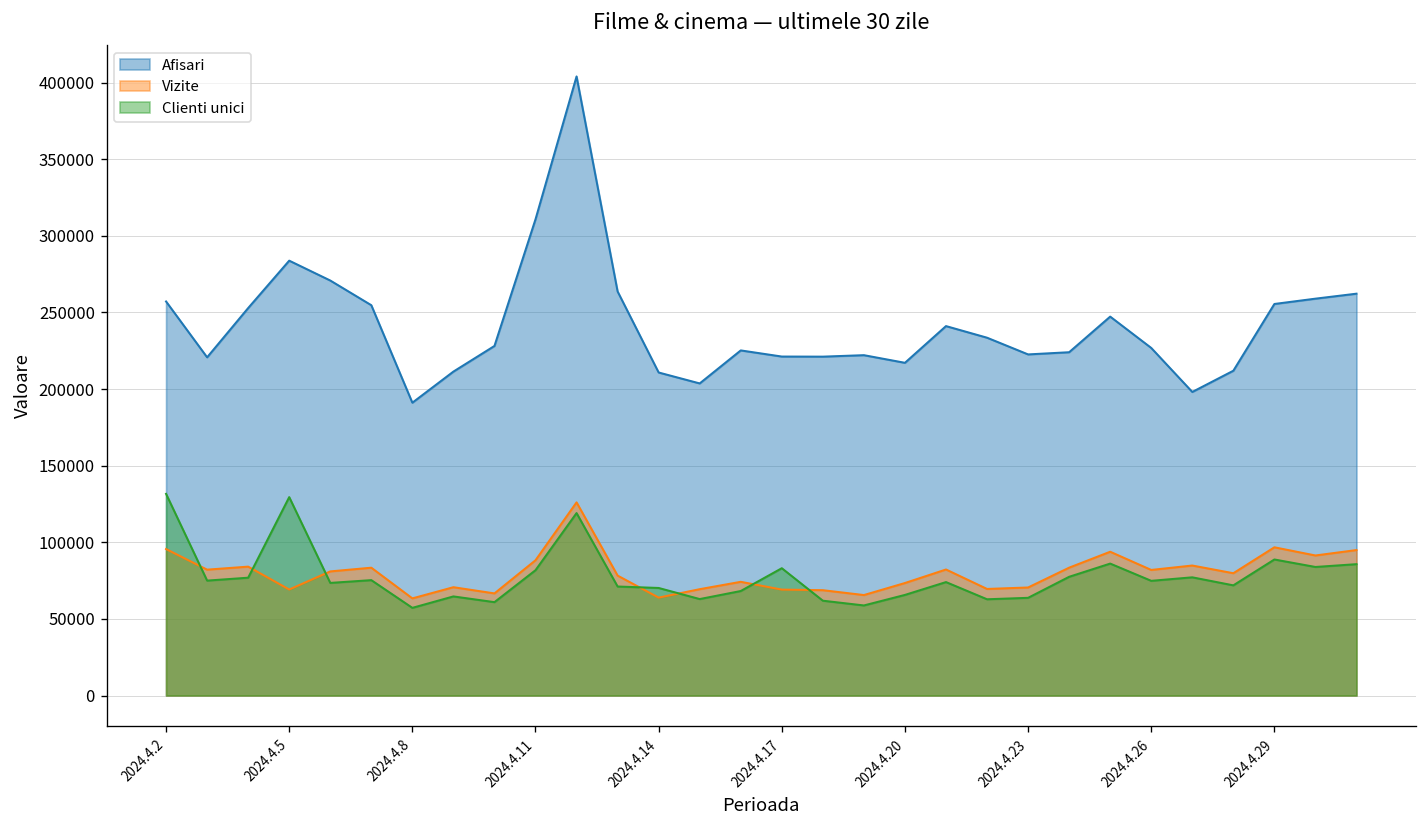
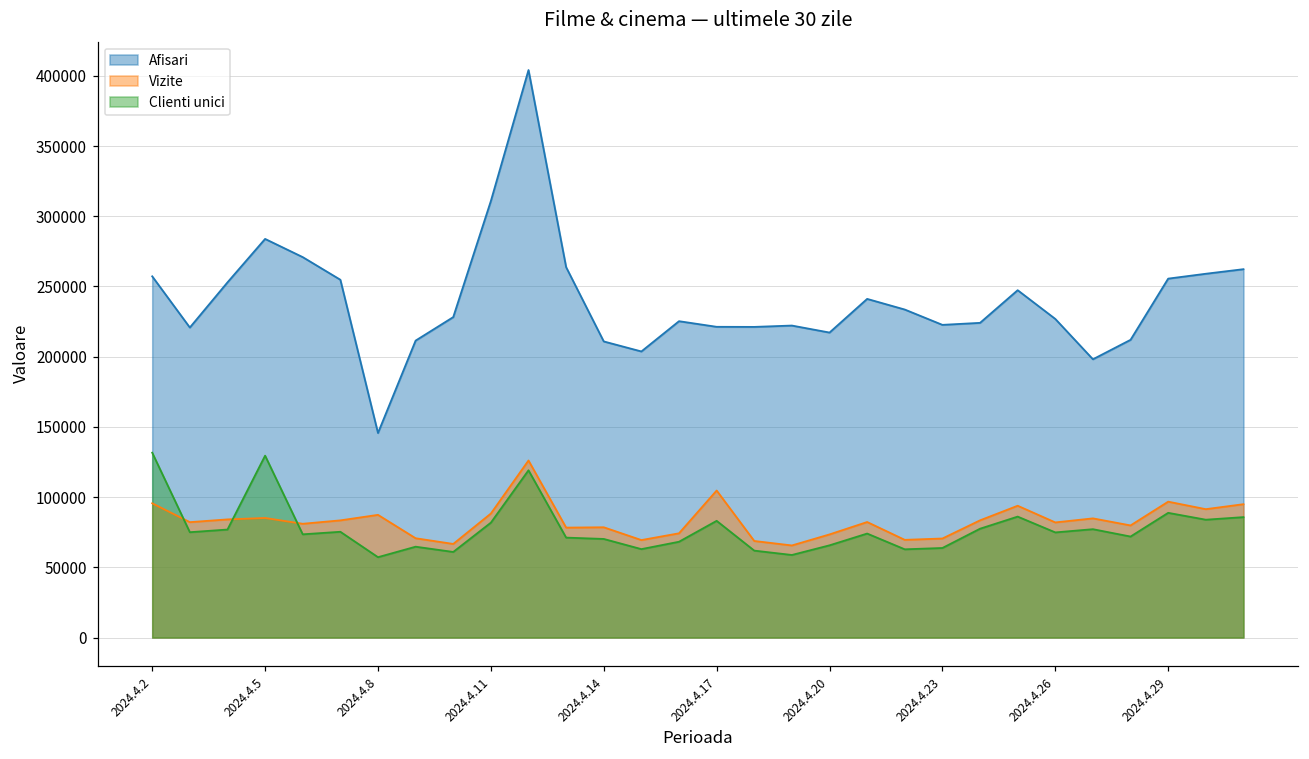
  {
    "Afisari": {
      "2024.4.2": 257000,
      "2024.4.5": 284000,
-     "2024.4.8": 191000,
+     "2024.4.8": 146000,
      "2024.4.11": 311000,
      "2024.4.14": 211000,
      "2024.4.17": 221000,
      "2024.4.20": 217000,
      "2024.4.23": 223000,
      "2024.4.26": 227000,
      "2024.4.29": 256000
    },
    "Vizite": {
      "2024.4.2": 96000,
-     "2024.4.5": 69000,
-     "2024.4.8": 63000,
+     "2024.4.5": 85000,
+     "2024.4.8": 87000,
      "2024.4.11": 88000,
-     "2024.4.14": 64000,
-     "2024.4.17": 69000,
+     "2024.4.14": 79000,
+     "2024.4.17": 105000,
      "2024.4.20": 73000,
      "2024.4.23": 71000,
      "2024.4.26": 82000,
      "2024.4.29": 97000
    },
    "Clienti unici": {
      "2024.4.2": 132000,
      "2024.4.5": 130000,
      "2024.4.8": 57000,
      "2024.4.11": 82000,
      "2024.4.14": 70000,
      "2024.4.17": 83000,
      "2024.4.20": 66000,
      "2024.4.23": 64000,
      "2024.4.26": 75000,
      "2024.4.29": 89000
    }
  }
